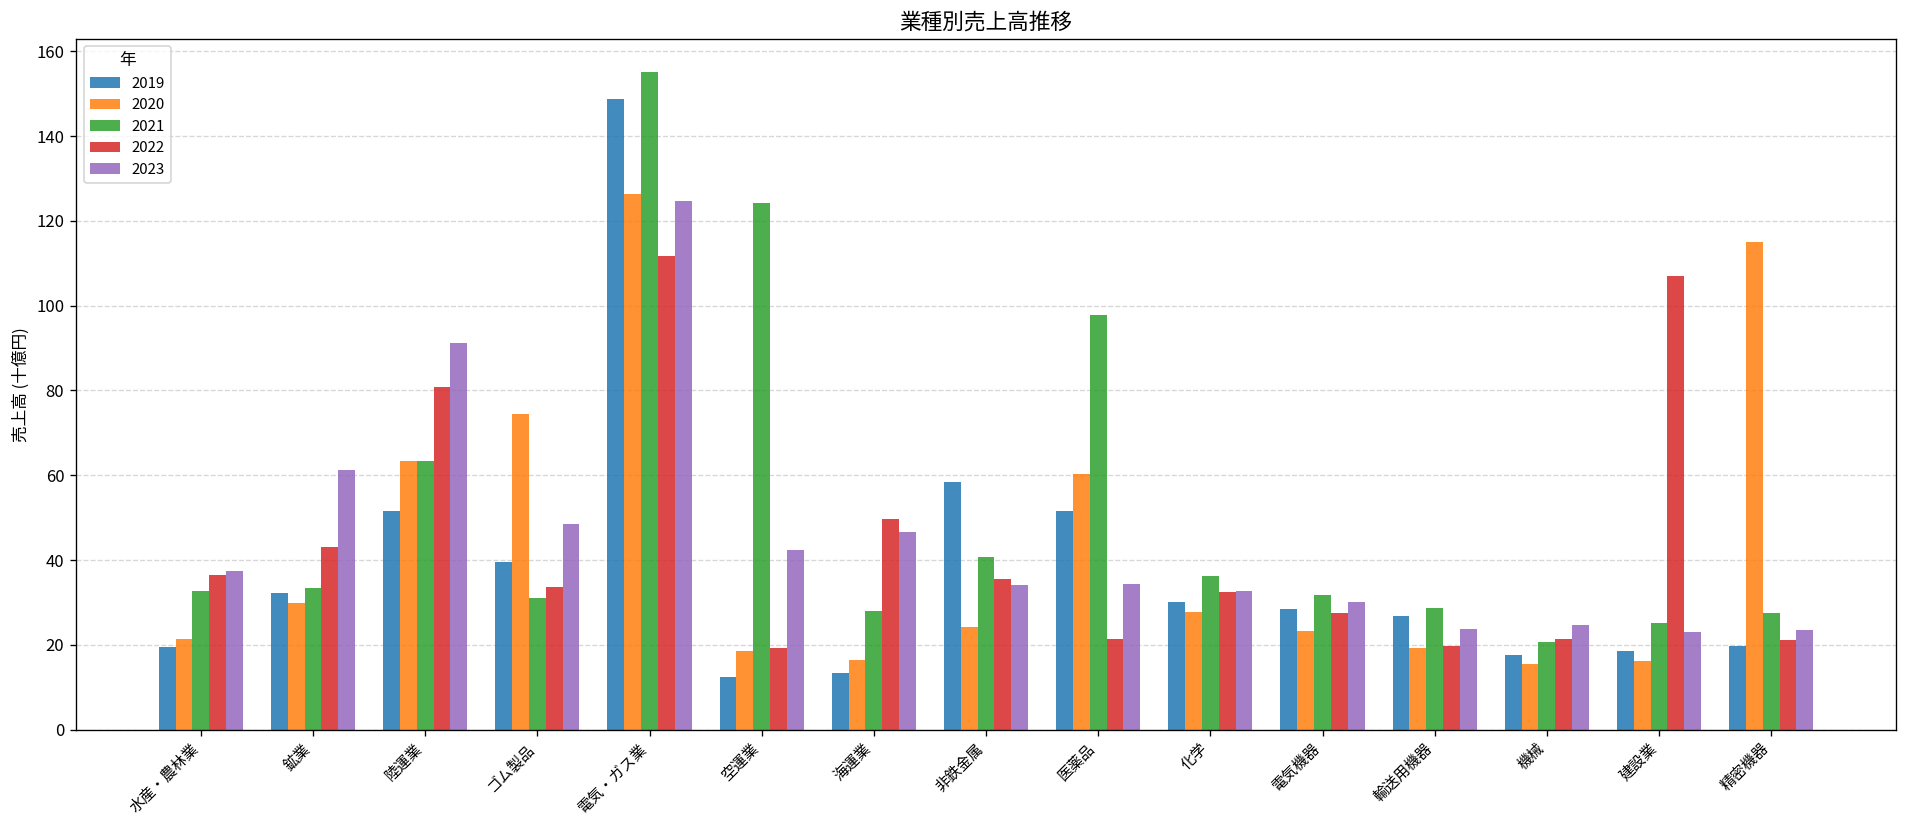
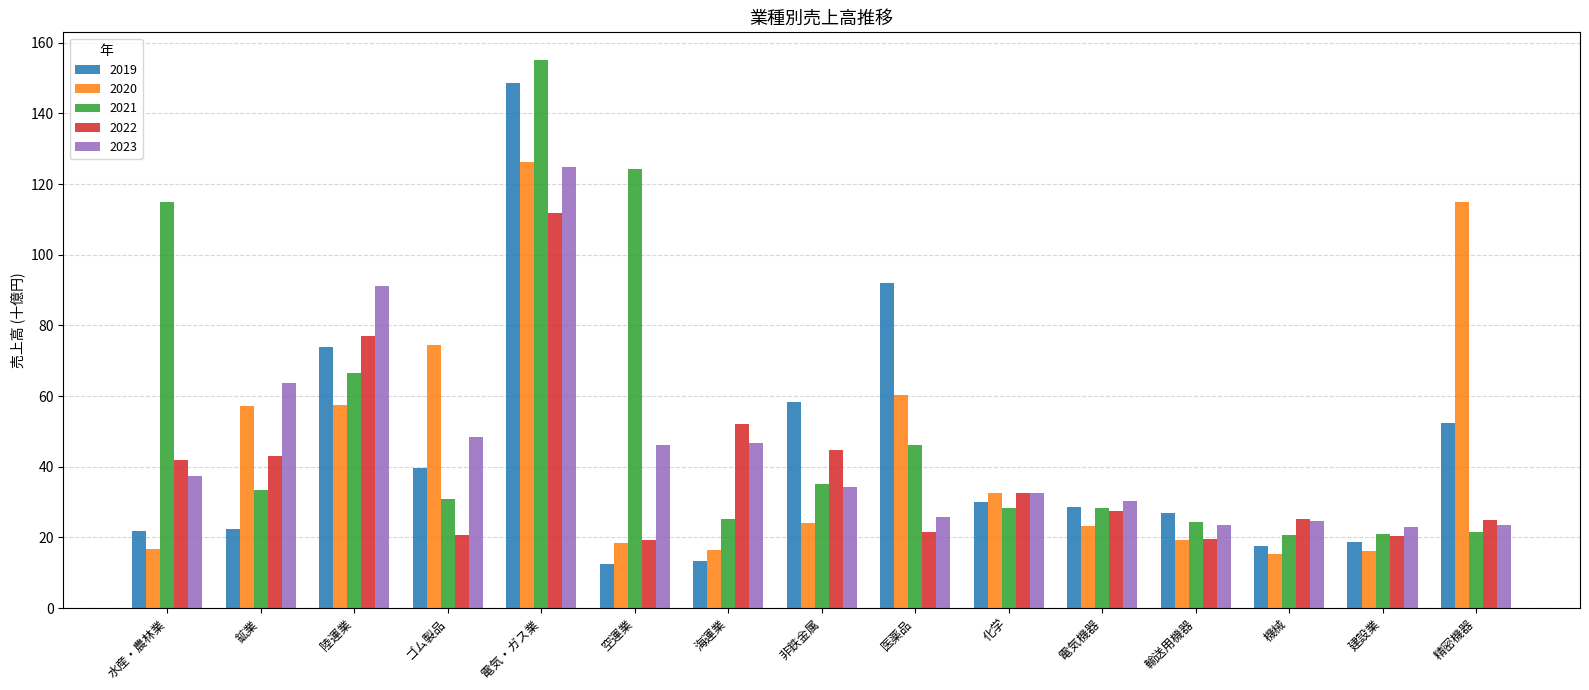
  {
    "2019": {
-     "水産・農林業": 19,
-     "鉱業": 32,
-     "陸運業": 52,
+     "水産・農林業": 22,
+     "鉱業": 22,
+     "陸運業": 74,
      "ゴム製品": 40,
      "電気・ガス業": 149,
      "空運業": 12,
      "海運業": 13,
      "非鉄金属": 58,
-     "医薬品": 52,
+     "医薬品": 92,
      "化学": 30,
      "電気機器": 29,
      "輸送用機器": 27,
      "機械": 18,
      "建設業": 19,
-     "精密機器": 20
+     "精密機器": 53
    },
    "2020": {
-     "水産・農林業": 21,
-     "鉱業": 30,
-     "陸運業": 63,
+     "水産・農林業": 17,
+     "鉱業": 57,
+     "陸運業": 58,
      "ゴム製品": 75,
      "電気・ガス業": 126,
      "空運業": 19,
      "海運業": 16,
      "非鉄金属": 24,
      "医薬品": 60,
-     "化学": 28,
+     "化学": 33,
      "電気機器": 23,
      "輸送用機器": 19,
      "機械": 15,
      "建設業": 16,
      "精密機器": 115
    },
    "2021": {
-     "水産・農林業": 33,
+     "水産・農林業": 115,
      "鉱業": 33,
-     "陸運業": 63,
+     "陸運業": 67,
      "ゴム製品": 31,
      "電気・ガス業": 155,
      "空運業": 124,
-     "海運業": 28,
-     "非鉄金属": 41,
-     "医薬品": 98,
-     "化学": 36,
-     "電気機器": 32,
-     "輸送用機器": 29,
+     "海運業": 25,
+     "非鉄金属": 35,
+     "医薬品": 46,
+     "化学": 28,
+     "電気機器": 28,
+     "輸送用機器": 24,
      "機械": 21,
-     "建設業": 25,
-     "精密機器": 28
+     "建設業": 21,
+     "精密機器": 21
    },
    "2022": {
-     "水産・農林業": 36,
+     "水産・農林業": 42,
      "鉱業": 43,
-     "陸運業": 81,
-     "ゴム製品": 34,
+     "陸運業": 77,
+     "ゴム製品": 21,
      "電気・ガス業": 112,
      "空運業": 19,
-     "海運業": 50,
-     "非鉄金属": 36,
+     "海運業": 52,
+     "非鉄金属": 45,
      "医薬品": 21,
      "化学": 32,
      "電気機器": 28,
      "輸送用機器": 20,
-     "機械": 21,
-     "建設業": 107,
-     "精密機器": 21
+     "機械": 25,
+     "建設業": 20,
+     "精密機器": 25
    },
    "2023": {
      "水産・農林業": 37,
-     "鉱業": 61,
+     "鉱業": 64,
      "陸運業": 91,
      "ゴム製品": 48,
      "電気・ガス業": 125,
-     "空運業": 42,
+     "空運業": 46,
      "海運業": 47,
      "非鉄金属": 34,
-     "医薬品": 34,
+     "医薬品": 26,
      "化学": 33,
      "電気機器": 30,
      "輸送用機器": 24,
      "機械": 25,
      "建設業": 23,
      "精密機器": 24
    }
  }
